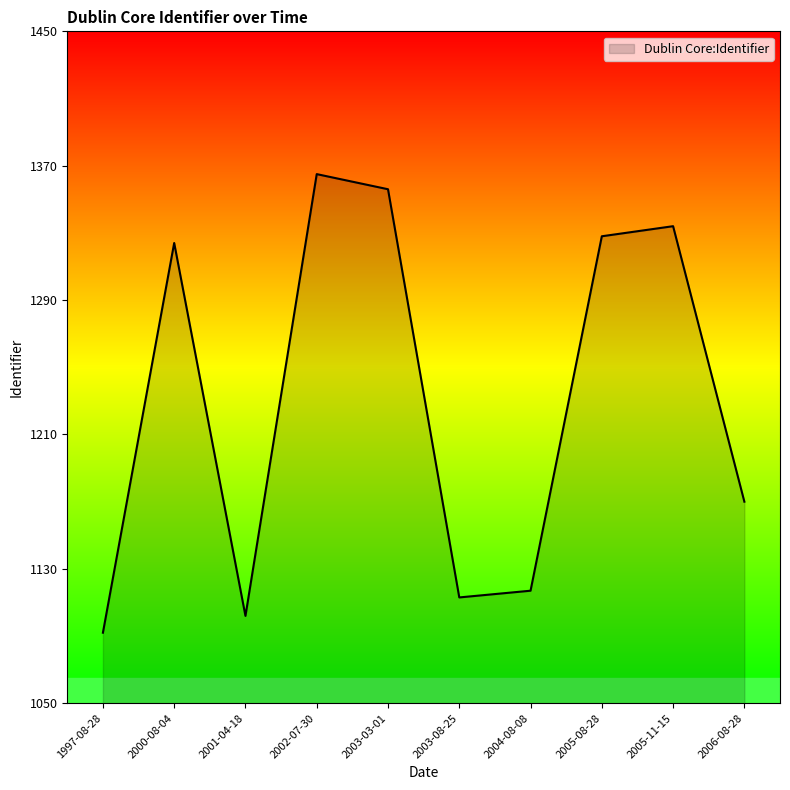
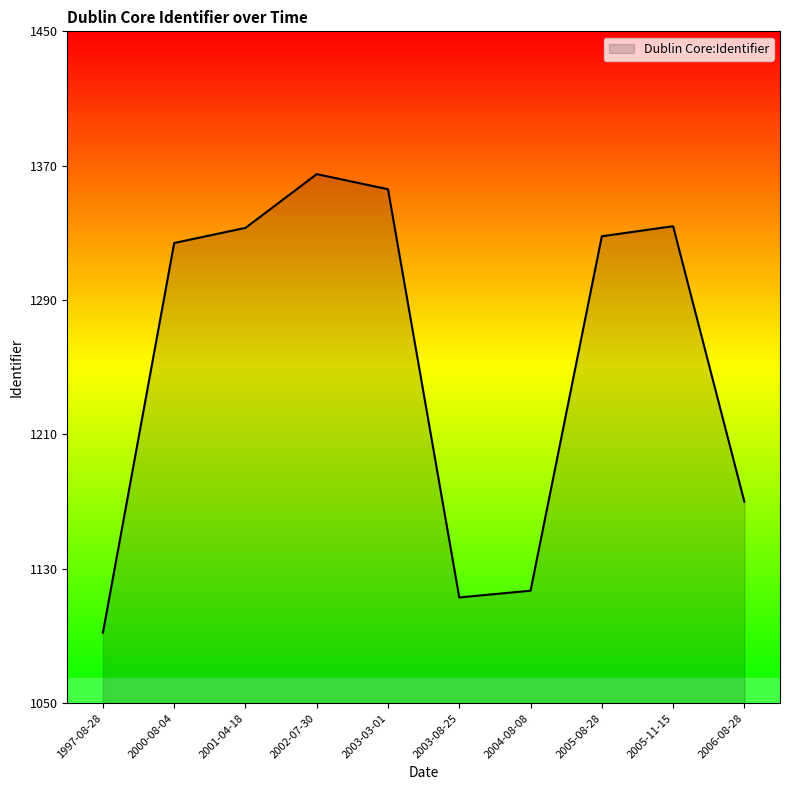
  {
    "1997-08-28": 1092,
    "2000-08-04": 1324,
-   "2001-04-18": 1102,
+   "2001-04-18": 1333,
    "2002-07-30": 1365,
    "2003-03-01": 1356,
    "2003-08-25": 1113,
    "2004-08-08": 1117,
    "2005-08-28": 1328,
    "2005-11-15": 1334,
    "2006-08-28": 1170
  }
